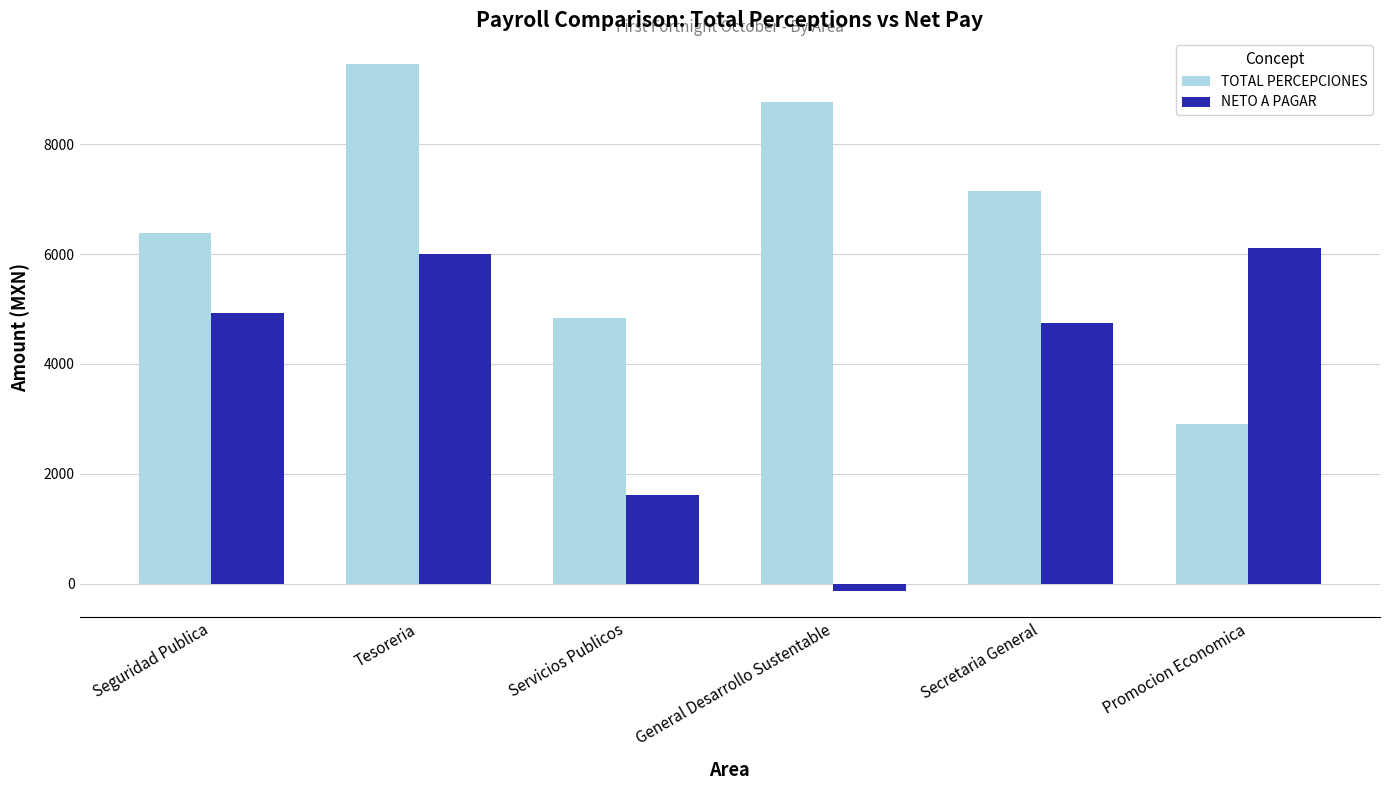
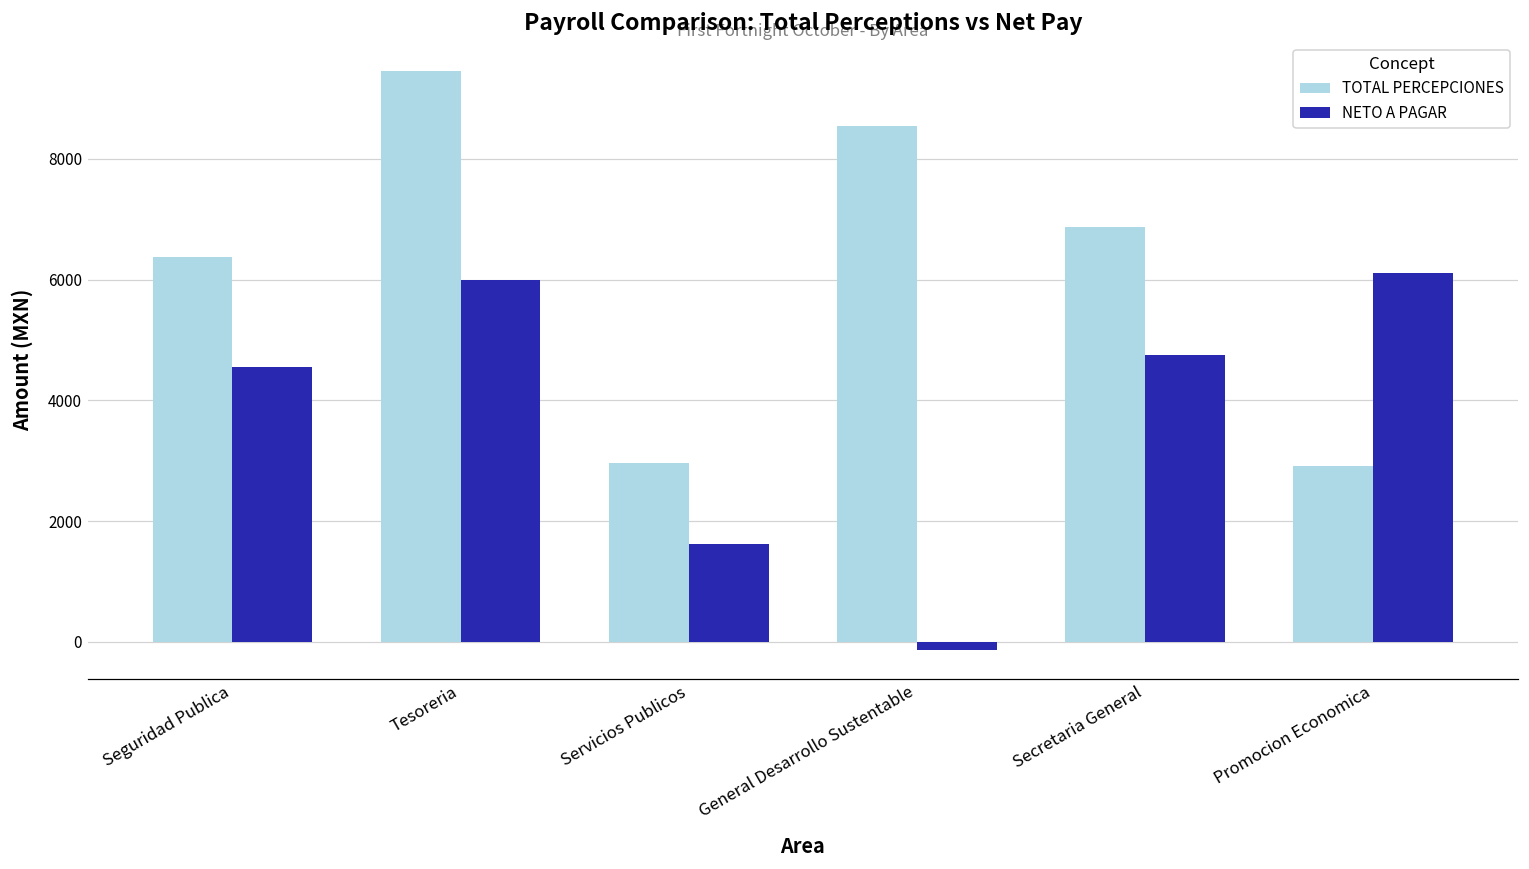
  {
    "TOTAL PERCEPCIONES": {
      "Seguridad Publica": 6400,
      "Tesoreria": 9500,
-     "Servicios Publicos": 4800,
-     "General Desarrollo Sustentable": 8800,
-     "Secretaria General": 7200,
+     "Servicios Publicos": 3000,
+     "General Desarrollo Sustentable": 8500,
+     "Secretaria General": 6900,
      "Promocion Economica": 2900
    },
    "NETO A PAGAR": {
-     "Seguridad Publica": 4900,
+     "Seguridad Publica": 4600,
      "Tesoreria": 6000,
      "Servicios Publicos": 1600,
      "General Desarrollo Sustentable": -100,
      "Secretaria General": 4700,
      "Promocion Economica": 6100
    }
  }
